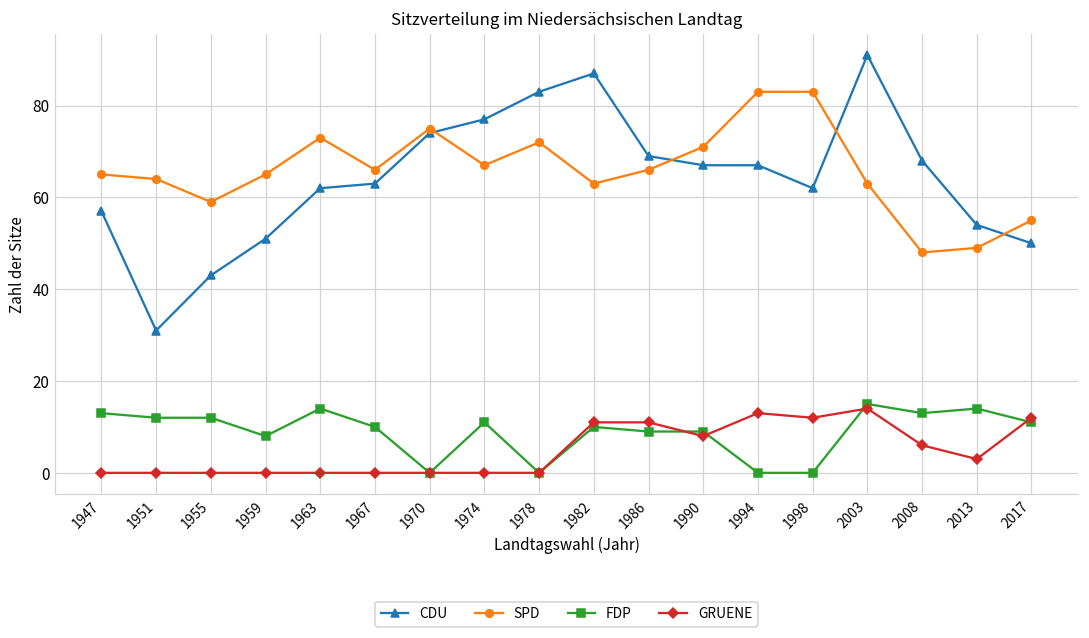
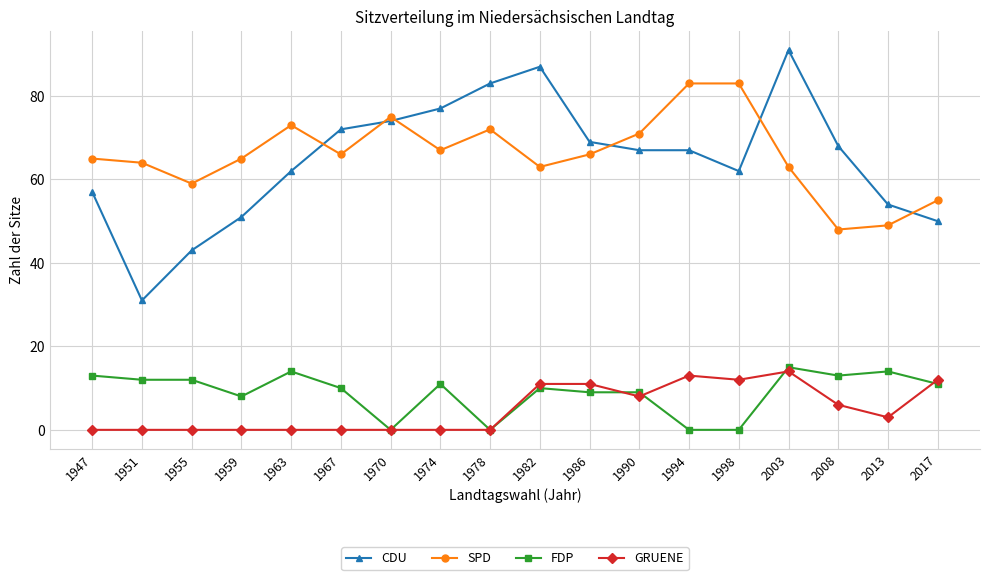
  {
    "CDU": {
      "1947": 57,
      "1951": 31,
      "1955": 43,
      "1959": 51,
      "1963": 62,
-     "1967": 63,
+     "1967": 72,
      "1970": 74,
      "1974": 77,
      "1978": 83,
      "1982": 87,
      "1986": 69,
      "1990": 67,
      "1994": 67,
      "1998": 62,
      "2003": 91,
      "2008": 68,
      "2013": 54,
      "2017": 50
    },
    "SPD": {
      "1947": 65,
      "1951": 64,
      "1955": 59,
      "1959": 65,
      "1963": 73,
      "1967": 66,
      "1970": 75,
      "1974": 67,
      "1978": 72,
      "1982": 63,
      "1986": 66,
      "1990": 71,
      "1994": 83,
      "1998": 83,
      "2003": 63,
      "2008": 48,
      "2013": 49,
      "2017": 55
    },
    "FDP": {
      "1947": 13,
      "1951": 12,
      "1955": 12,
      "1959": 8,
      "1963": 14,
      "1967": 10,
      "1974": 11,
      "1982": 10,
      "1986": 9,
      "1990": 9,
      "1994": 0,
      "1998": 0,
      "2003": 15,
      "2008": 13,
      "2013": 14,
      "2017": 11
    },
    "GRUENE": {
      "1947": 0,
      "1951": 0,
      "1955": 0,
      "1959": 0,
      "1963": 0,
      "1967": 0,
      "1974": 0,
      "1982": 11,
      "1986": 11,
      "1990": 8,
      "1994": 13,
      "1998": 12,
      "2003": 14,
      "2008": 6,
      "2013": 3,
      "2017": 12
    }
  }
